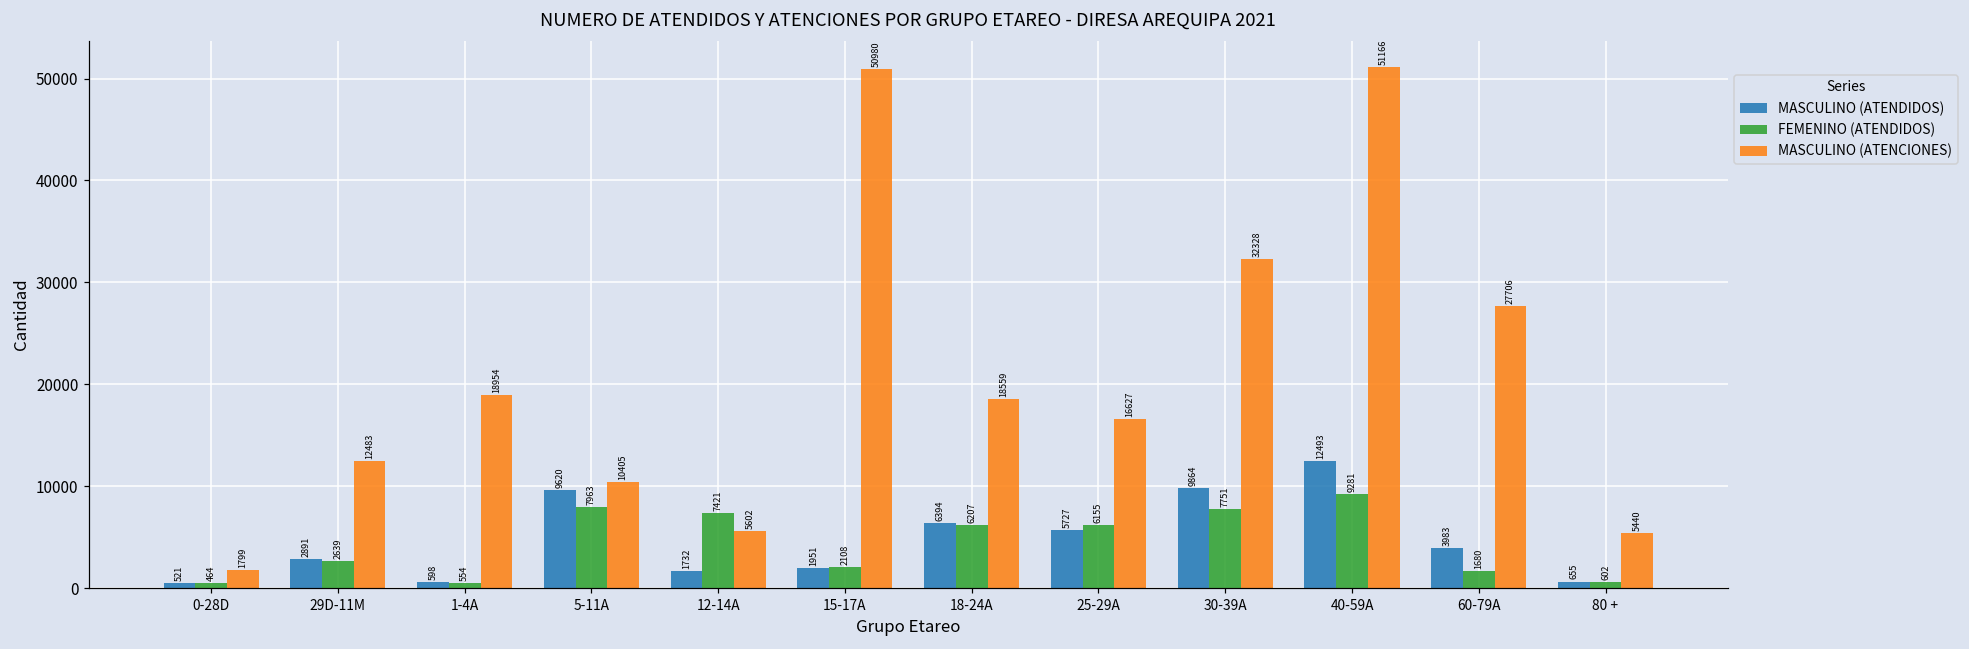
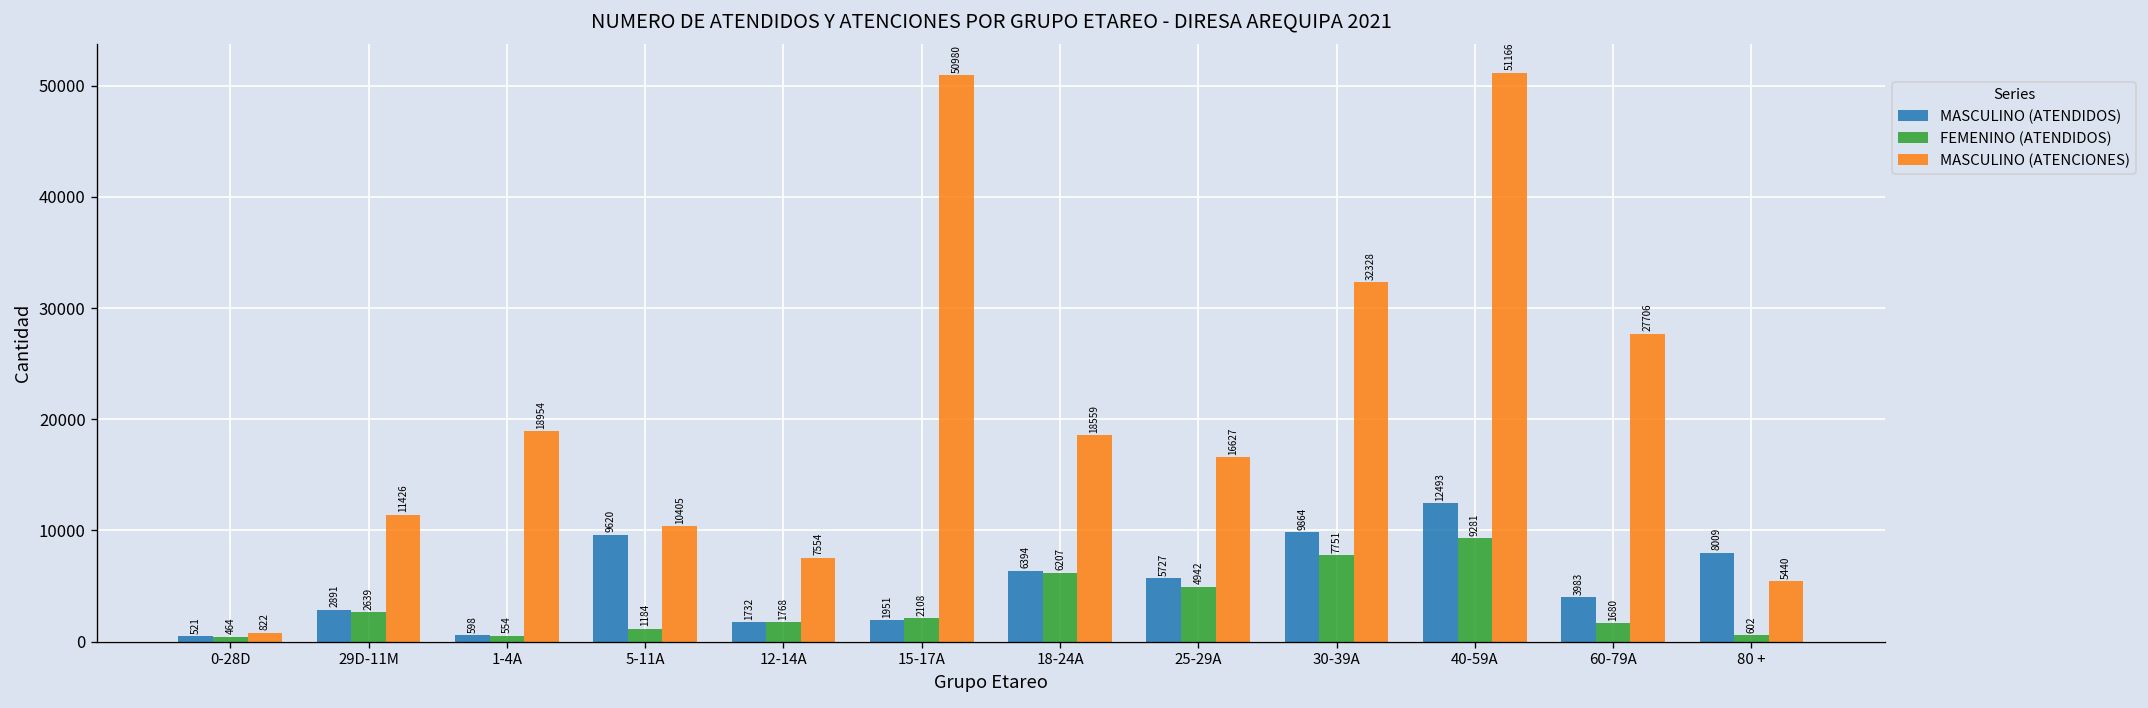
  {
    "MASCULINO (ATENDIDOS)": {
      "0-28D": 521,
      "29D-11M": 2891,
      "1-4A": 598,
      "5-11A": 9620,
      "12-14A": 1732,
      "15-17A": 1951,
      "18-24A": 6394,
      "25-29A": 5727,
      "30-39A": 9864,
      "40-59A": 12493,
      "60-79A": 3983,
-     "80 +": 655
+     "80 +": 8009
    },
    "FEMENINO (ATENDIDOS)": {
      "0-28D": 464,
      "29D-11M": 2639,
      "1-4A": 554,
-     "5-11A": 7963,
-     "12-14A": 7421,
+     "5-11A": 1184,
+     "12-14A": 1768,
      "15-17A": 2108,
      "18-24A": 6207,
-     "25-29A": 6155,
+     "25-29A": 4942,
      "30-39A": 7751,
      "40-59A": 9281,
      "60-79A": 1680,
      "80 +": 602
    },
    "MASCULINO (ATENCIONES)": {
-     "0-28D": 1799,
-     "29D-11M": 12483,
+     "0-28D": 822,
+     "29D-11M": 11426,
      "1-4A": 18954,
      "5-11A": 10405,
-     "12-14A": 5602,
+     "12-14A": 7554,
      "15-17A": 50980,
      "18-24A": 18559,
      "25-29A": 16627,
      "30-39A": 32328,
      "40-59A": 51166,
      "60-79A": 27706,
      "80 +": 5440
    }
  }
